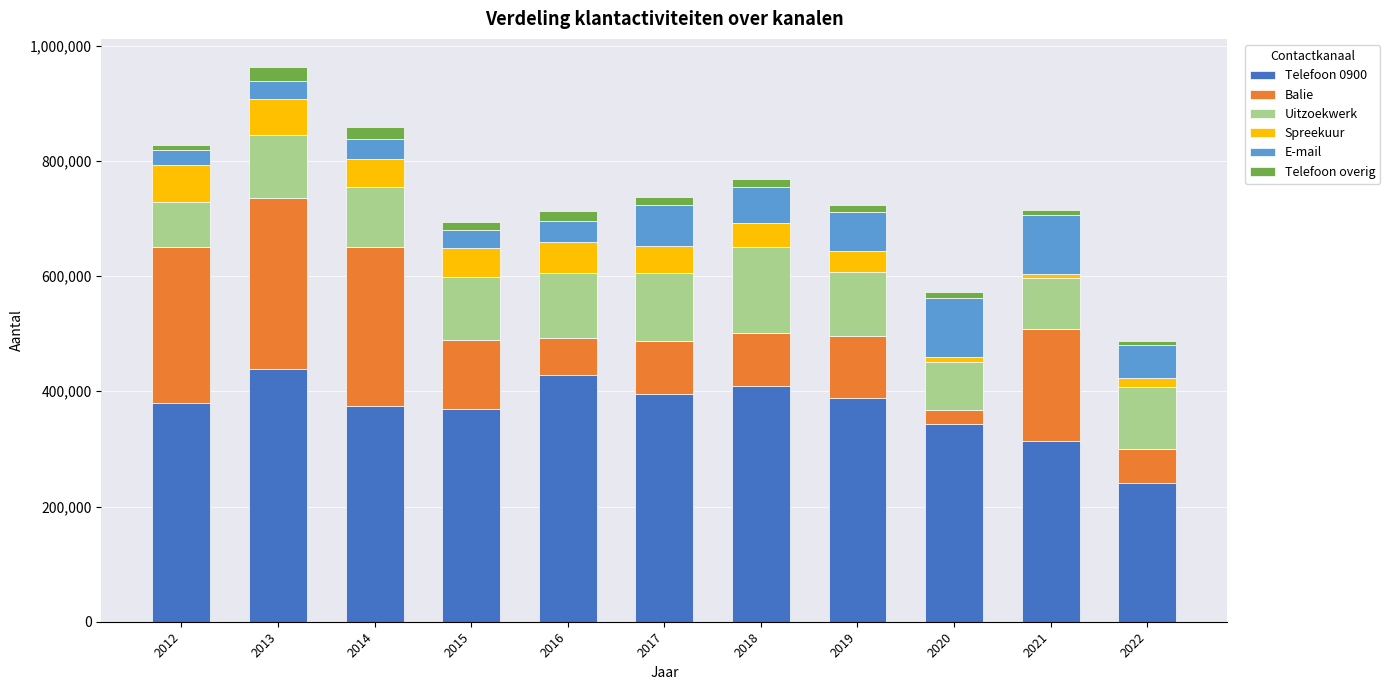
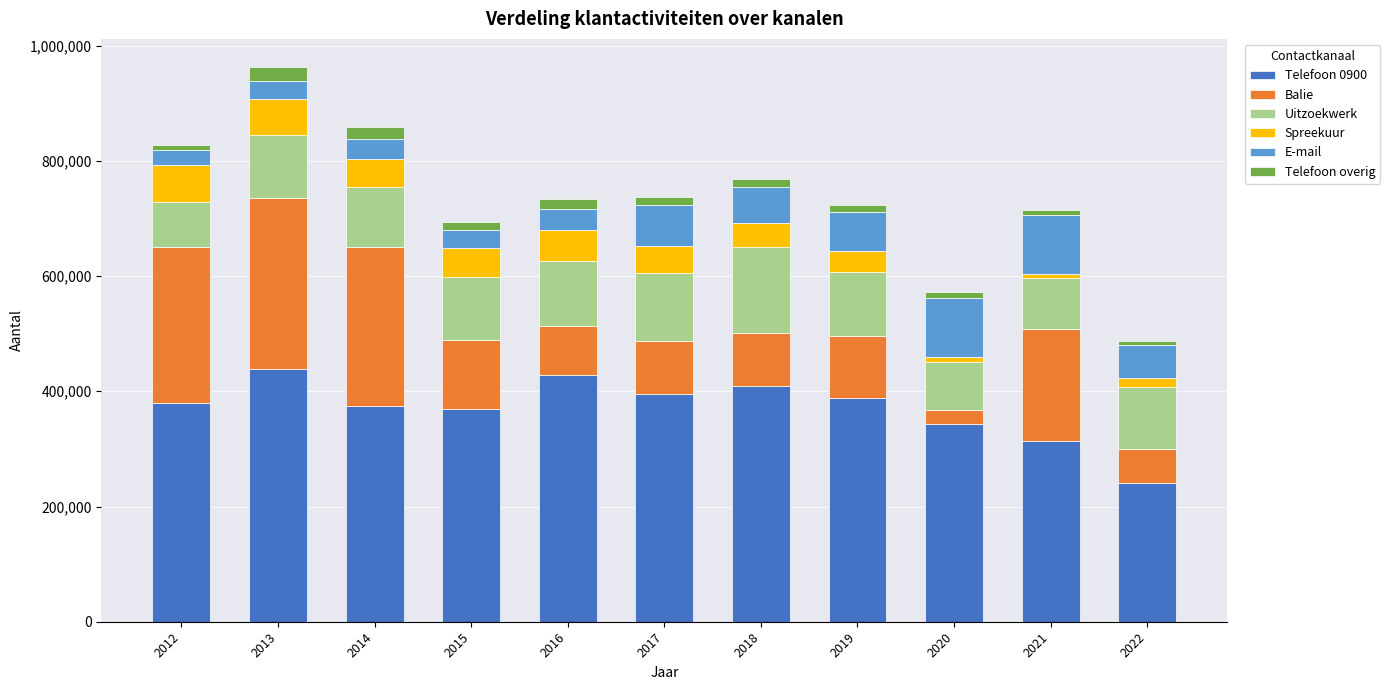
  {
    "Balie": {
      "2012": "270,000",
      "2013": "300,000",
      "2014": "280,000",
      "2015": "120,000",
-     "2016": "60,000",
+     "2016": "90,000",
      "2017": "90,000",
      "2018": "90,000",
      "2019": "110,000",
      "2020": "20,000",
      "2021": "190,000",
      "2022": "60,000"
    },
    "Uitzoekwerk": {
      "2012": "80,000",
      "2013": "110,000",
      "2014": "100,000",
      "2015": "110,000",
      "2016": "110,000",
      "2017": "120,000",
      "2018": "150,000",
      "2019": "110,000",
      "2020": "80,000",
      "2021": "90,000",
      "2022": "110,000"
    },
    "Spreekuur": {
      "2012": "60,000",
      "2013": "60,000",
      "2014": "50,000",
      "2015": "50,000",
      "2016": "50,000",
      "2017": "50,000",
      "2018": "40,000",
      "2019": "40,000",
      "2020": "10,000",
      "2021": "10,000",
      "2022": "20,000"
    },
    "Telefoon overig": {
      "2012": "10,000",
      "2013": "20,000",
      "2014": "20,000",
      "2015": "10,000",
      "2016": "20,000",
      "2017": "10,000",
      "2018": "10,000",
      "2019": "10,000",
      "2020": "10,000",
      "2021": "10,000",
      "2022": "10,000"
    }
  }
